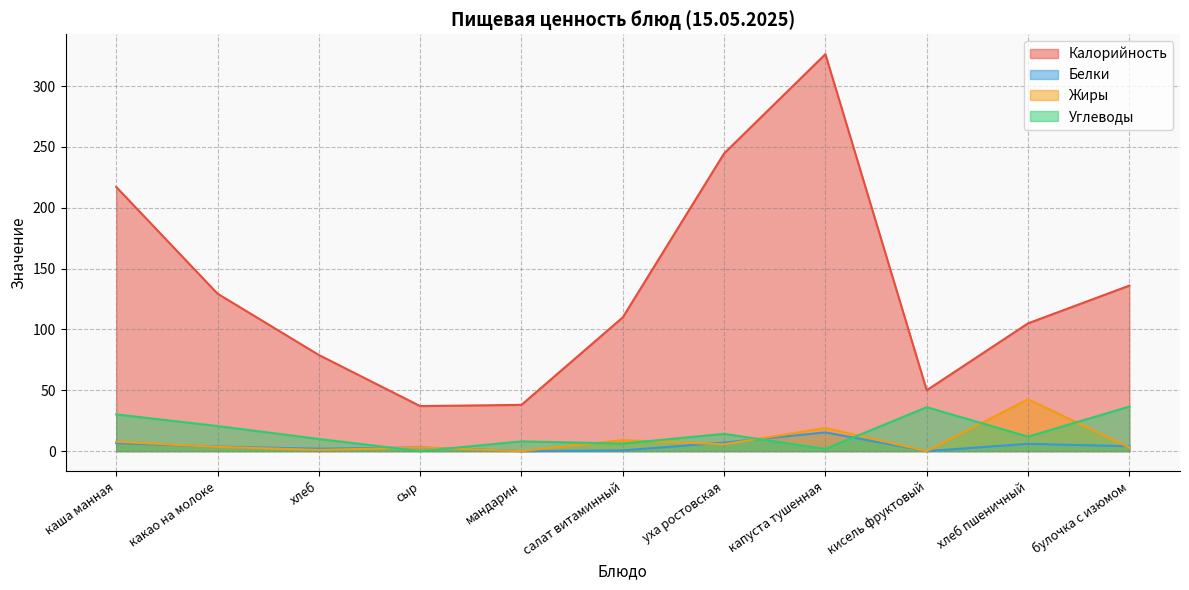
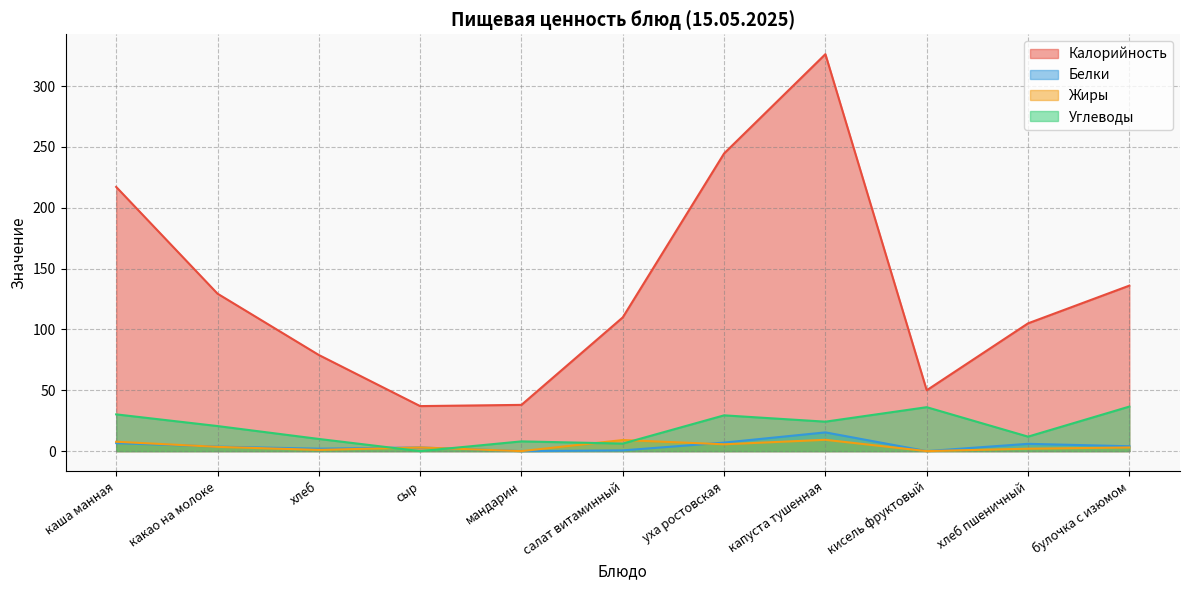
  {
    "Калорийность": {
      "каша манная": 217,
      "какао на молоке": 129,
      "хлеб": 79,
      "сыр": 37,
      "мандарин": 38,
      "салат витаминный": 110,
      "уха ростовская": 245,
      "капуста тушенная": 326,
      "кисель фруктовый": 50,
      "хлеб пшеничный": 105,
      "булочка с изюмом": 136
    },
    "Белки": {
      "салат витаминный": 1,
      "капуста тушенная": 15,
      "хлеб пшеничный": 6
    },
    "Жиры": {
      "салат витаминный": 9,
-     "капуста тушенная": 19,
-     "хлеб пшеничный": 43
+     "капуста тушенная": 9,
+     "хлеб пшеничный": 2
    },
    "Углеводы": {
      "каша манная": 30,
      "какао на молоке": 21,
      "хлеб": 10,
      "сыр": 0,
      "мандарин": 8,
      "салат витаминный": 6,
-     "уха ростовская": 14,
-     "капуста тушенная": 2,
+     "уха ростовская": 29,
+     "капуста тушенная": 24,
      "кисель фруктовый": 36,
      "хлеб пшеничный": 12,
      "булочка с изюмом": 37
    }
  }
